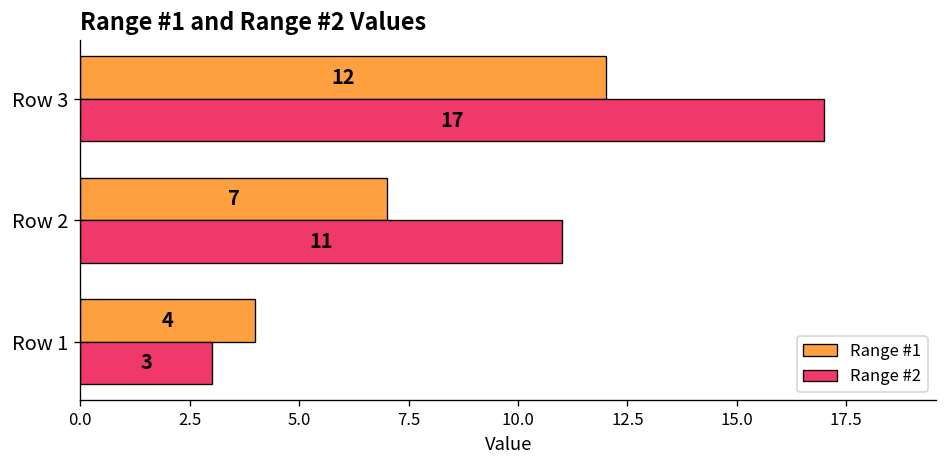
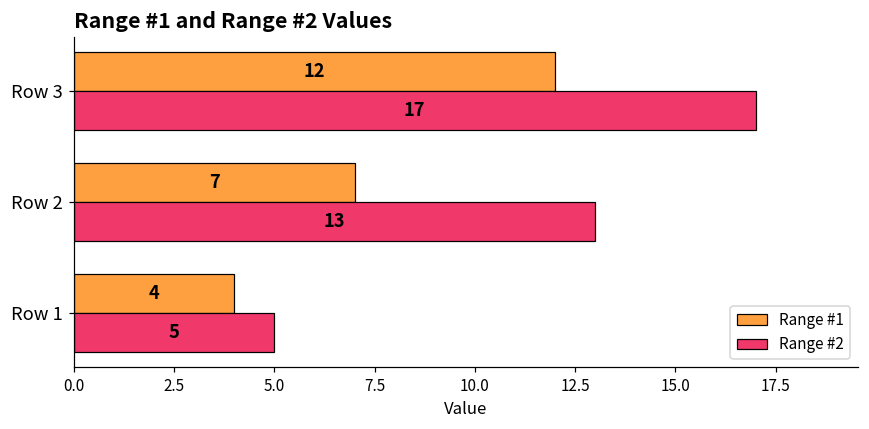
  {
    "Range #1": {
      "Row 3": 12,
      "Row 2": 7,
      "Row 1": 4
    },
    "Range #2": {
      "Row 3": 17,
-     "Row 2": 11,
-     "Row 1": 3
+     "Row 2": 13,
+     "Row 1": 5
    }
  }
